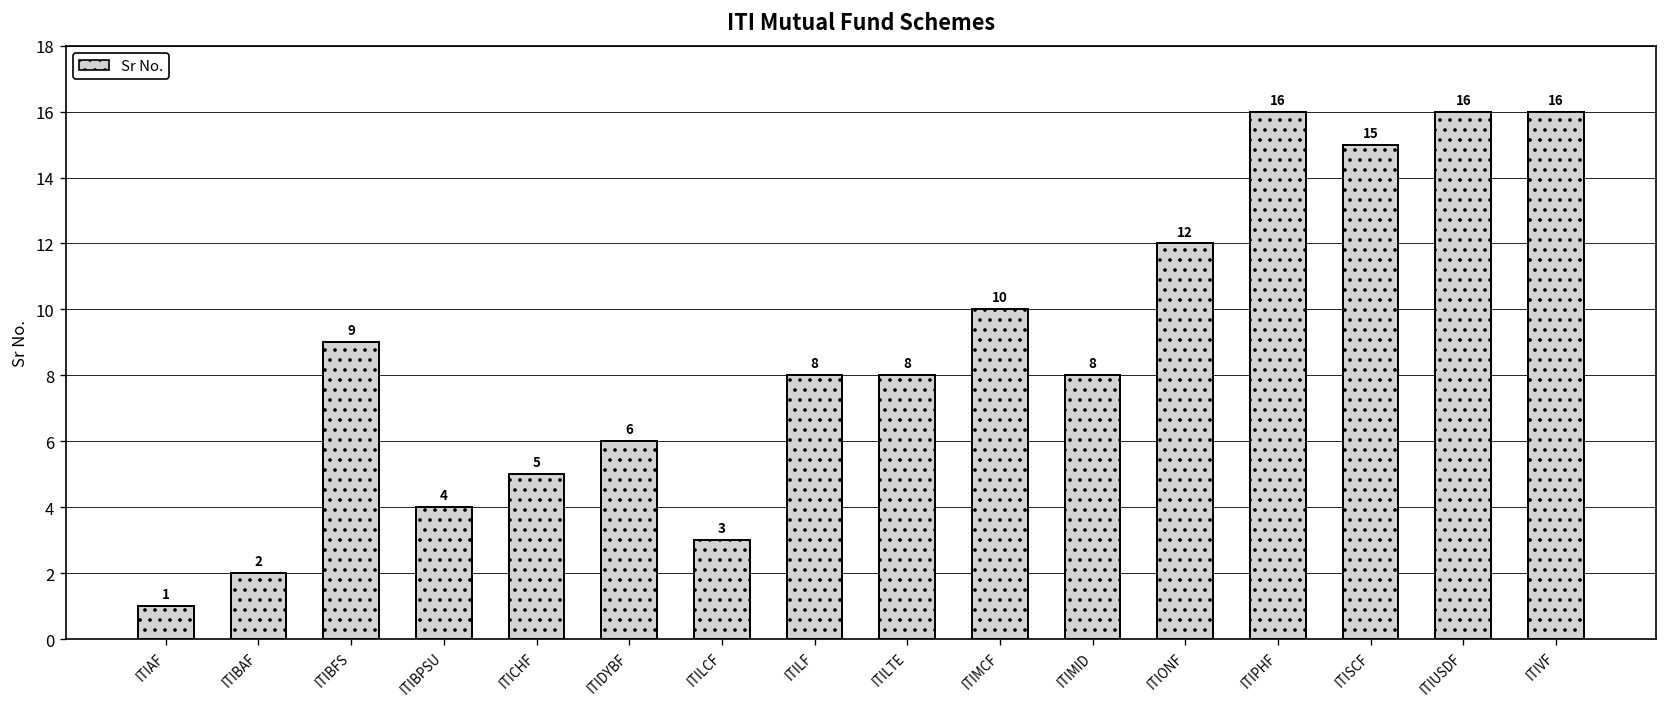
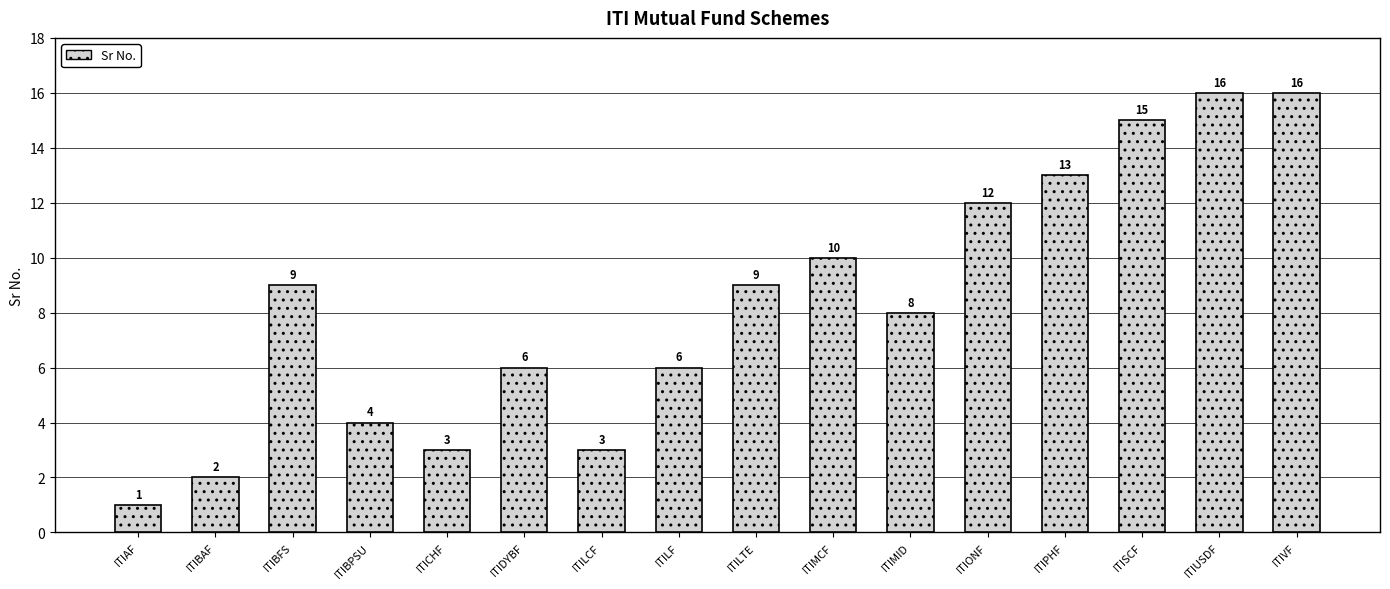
  {
    "ITIAF": 1,
    "ITIBAF": 2,
    "ITIBFS": 9,
    "ITIBPSU": 4,
-   "ITICHF": 5,
+   "ITICHF": 3,
    "ITIDYBF": 6,
    "ITILCF": 3,
-   "ITILF": 8,
-   "ITILTE": 8,
+   "ITILF": 6,
+   "ITILTE": 9,
    "ITIMCF": 10,
    "ITIMID": 8,
    "ITIONF": 12,
-   "ITIPHF": 16,
+   "ITIPHF": 13,
    "ITISCF": 15,
    "ITIUSDF": 16,
    "ITIVF": 16
  }
